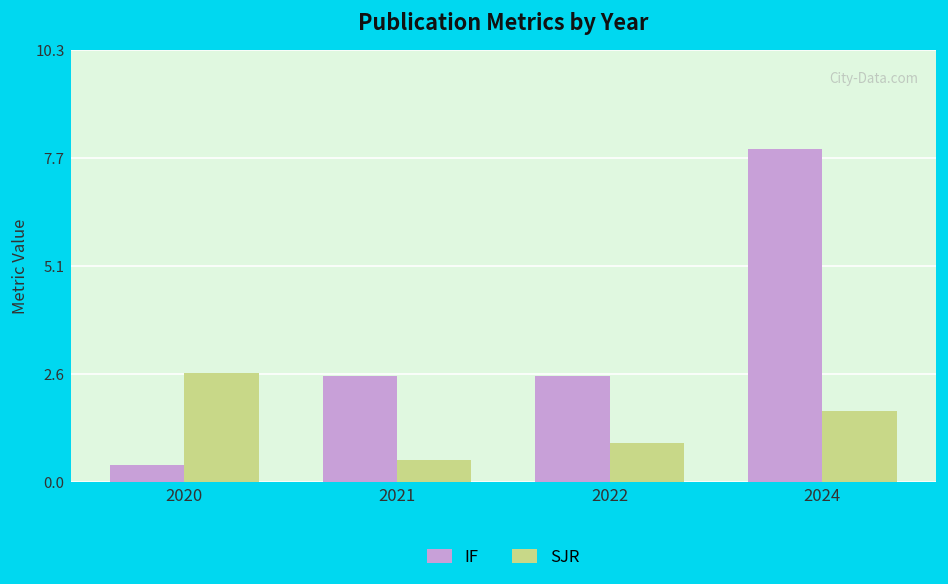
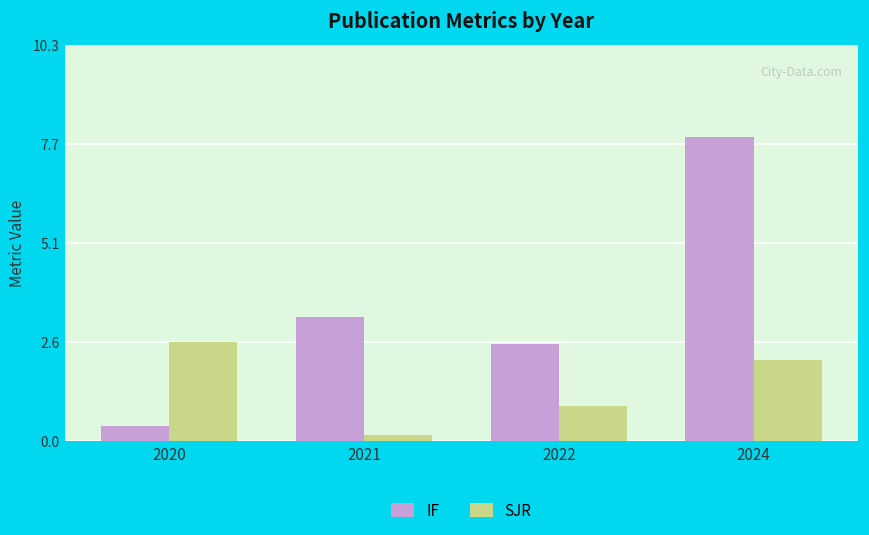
  {
    "IF": {
      "2020": 0.4,
-     "2021": 2.5,
+     "2021": 3.2,
      "2022": 2.5,
      "2024": 7.9
    },
    "SJR": {
      "2020": 2.6,
-     "2021": 0.5,
+     "2021": 0.2,
      "2022": 0.9,
-     "2024": 1.7
+     "2024": 2.1
    }
  }
